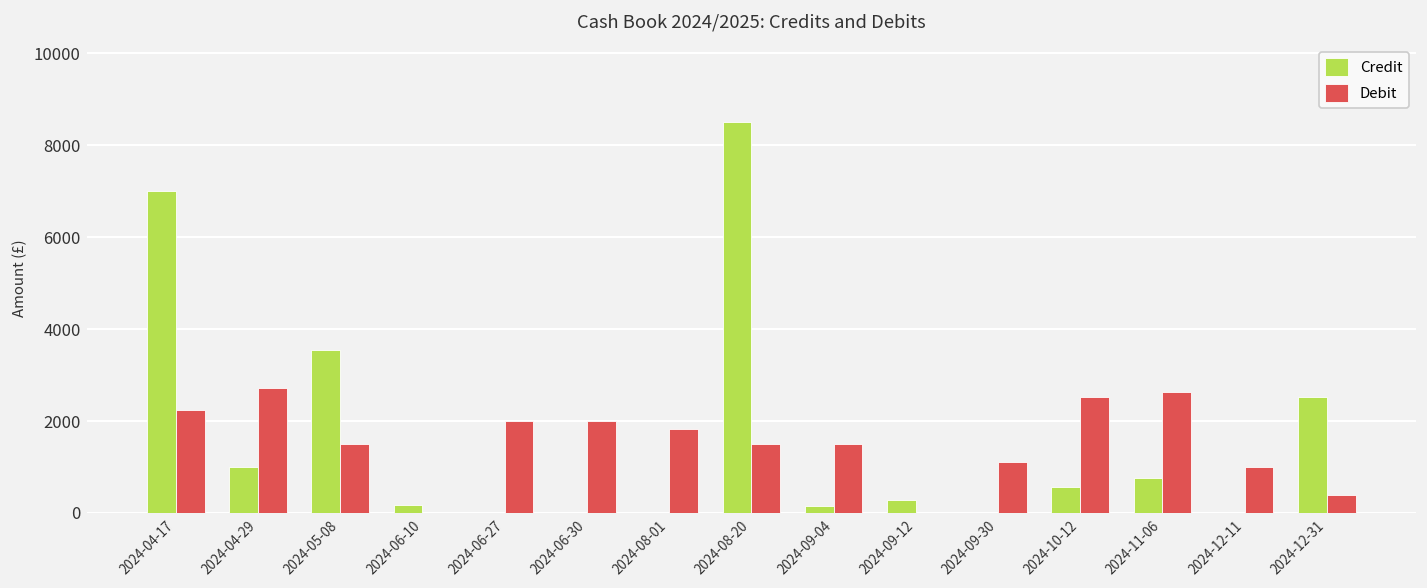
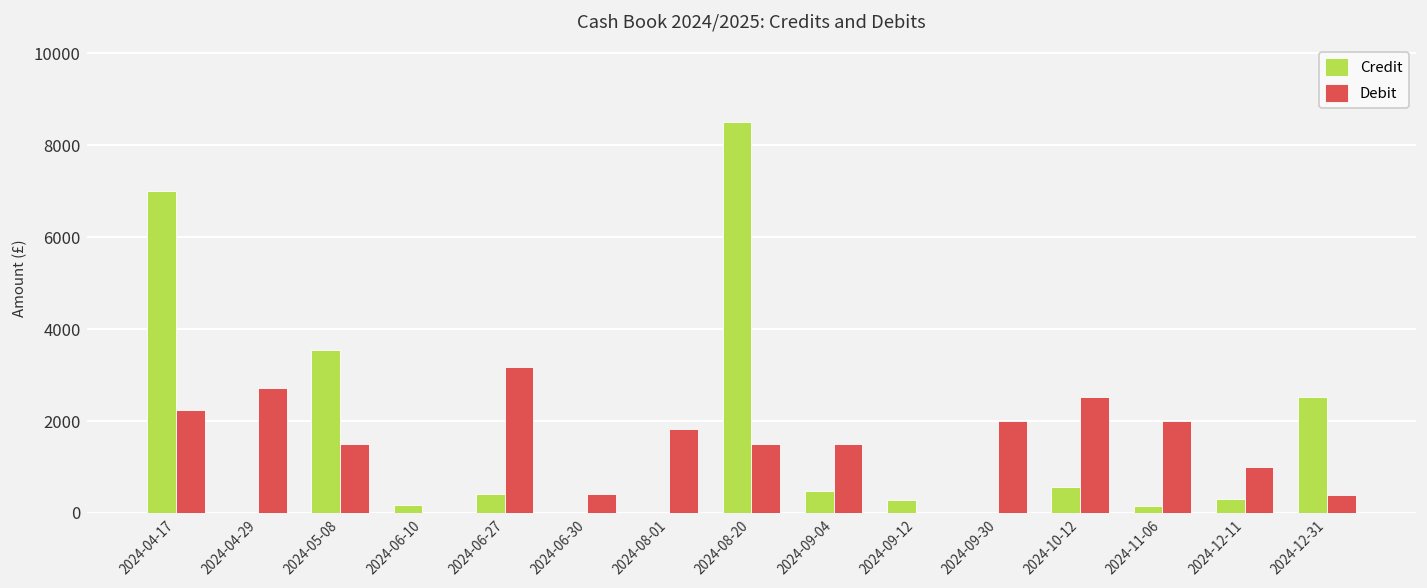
  {
    "Credit": {
      "2024-04-17": 7000,
-     "2024-04-29": 1000,
+     "2024-04-29": 0,
      "2024-05-08": 3500,
      "2024-06-10": 200,
-     "2024-06-27": 0,
+     "2024-06-27": 400,
      "2024-06-30": 0,
      "2024-08-01": 0,
      "2024-08-20": 8500,
-     "2024-09-04": 100,
+     "2024-09-04": 500,
      "2024-09-12": 300,
      "2024-09-30": 0,
      "2024-10-12": 600,
-     "2024-11-06": 800,
-     "2024-12-11": 0,
+     "2024-11-06": 200,
+     "2024-12-11": 300,
      "2024-12-31": 2500
    },
    "Debit": {
      "2024-04-17": 2200,
      "2024-04-29": 2700,
      "2024-05-08": 1500,
      "2024-06-10": 0,
-     "2024-06-27": 2000,
-     "2024-06-30": 2000,
+     "2024-06-27": 3200,
+     "2024-06-30": 400,
      "2024-08-01": 1800,
      "2024-08-20": 1500,
      "2024-09-04": 1500,
      "2024-09-12": 0,
-     "2024-09-30": 1100,
+     "2024-09-30": 2000,
      "2024-10-12": 2500,
-     "2024-11-06": 2600,
+     "2024-11-06": 2000,
      "2024-12-11": 1000,
      "2024-12-31": 400
    }
  }
